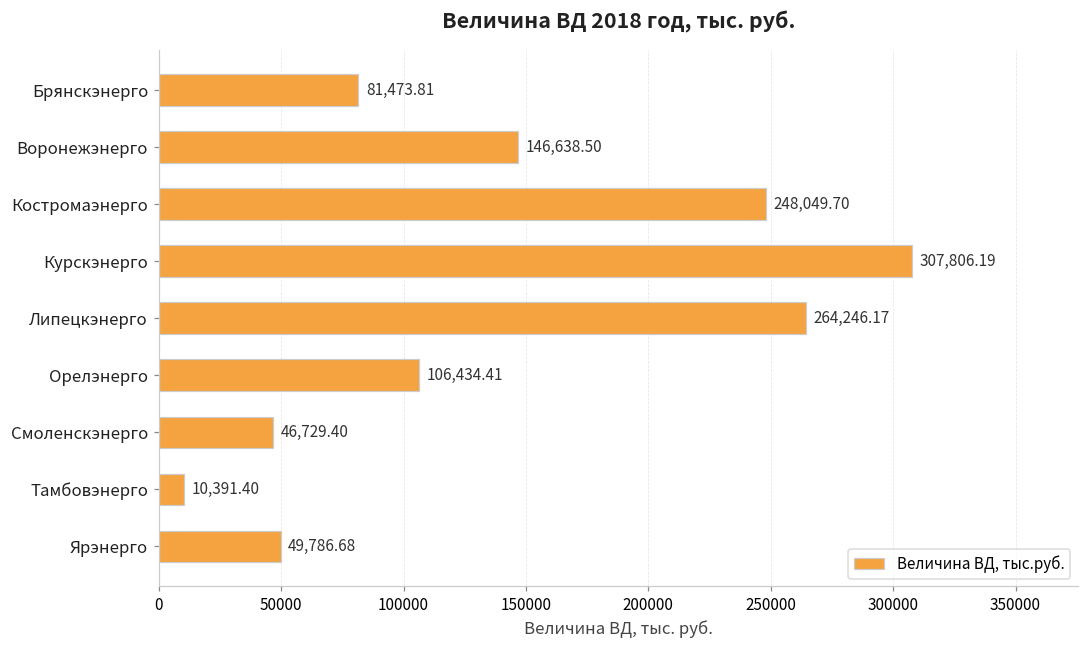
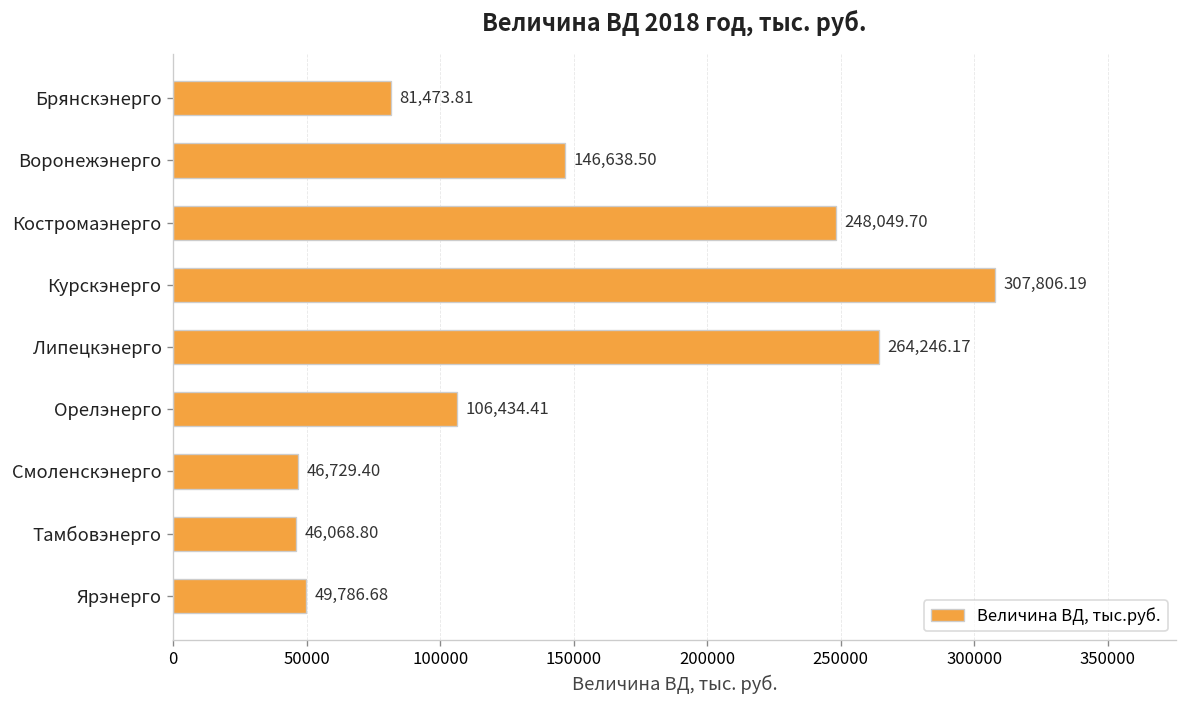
  {
    "Брянскэнерго": "81,473.81",
    "Воронежэнерго": "146,638.50",
    "Костромаэнерго": "248,049.70",
    "Курскэнерго": "307,806.19",
    "Липецкэнерго": "264,246.17",
    "Орелэнерго": "106,434.41",
    "Смоленскэнерго": "46,729.40",
-   "Тамбовэнерго": "10,391.40",
+   "Тамбовэнерго": "46,068.80",
    "Ярэнерго": "49,786.68"
  }
